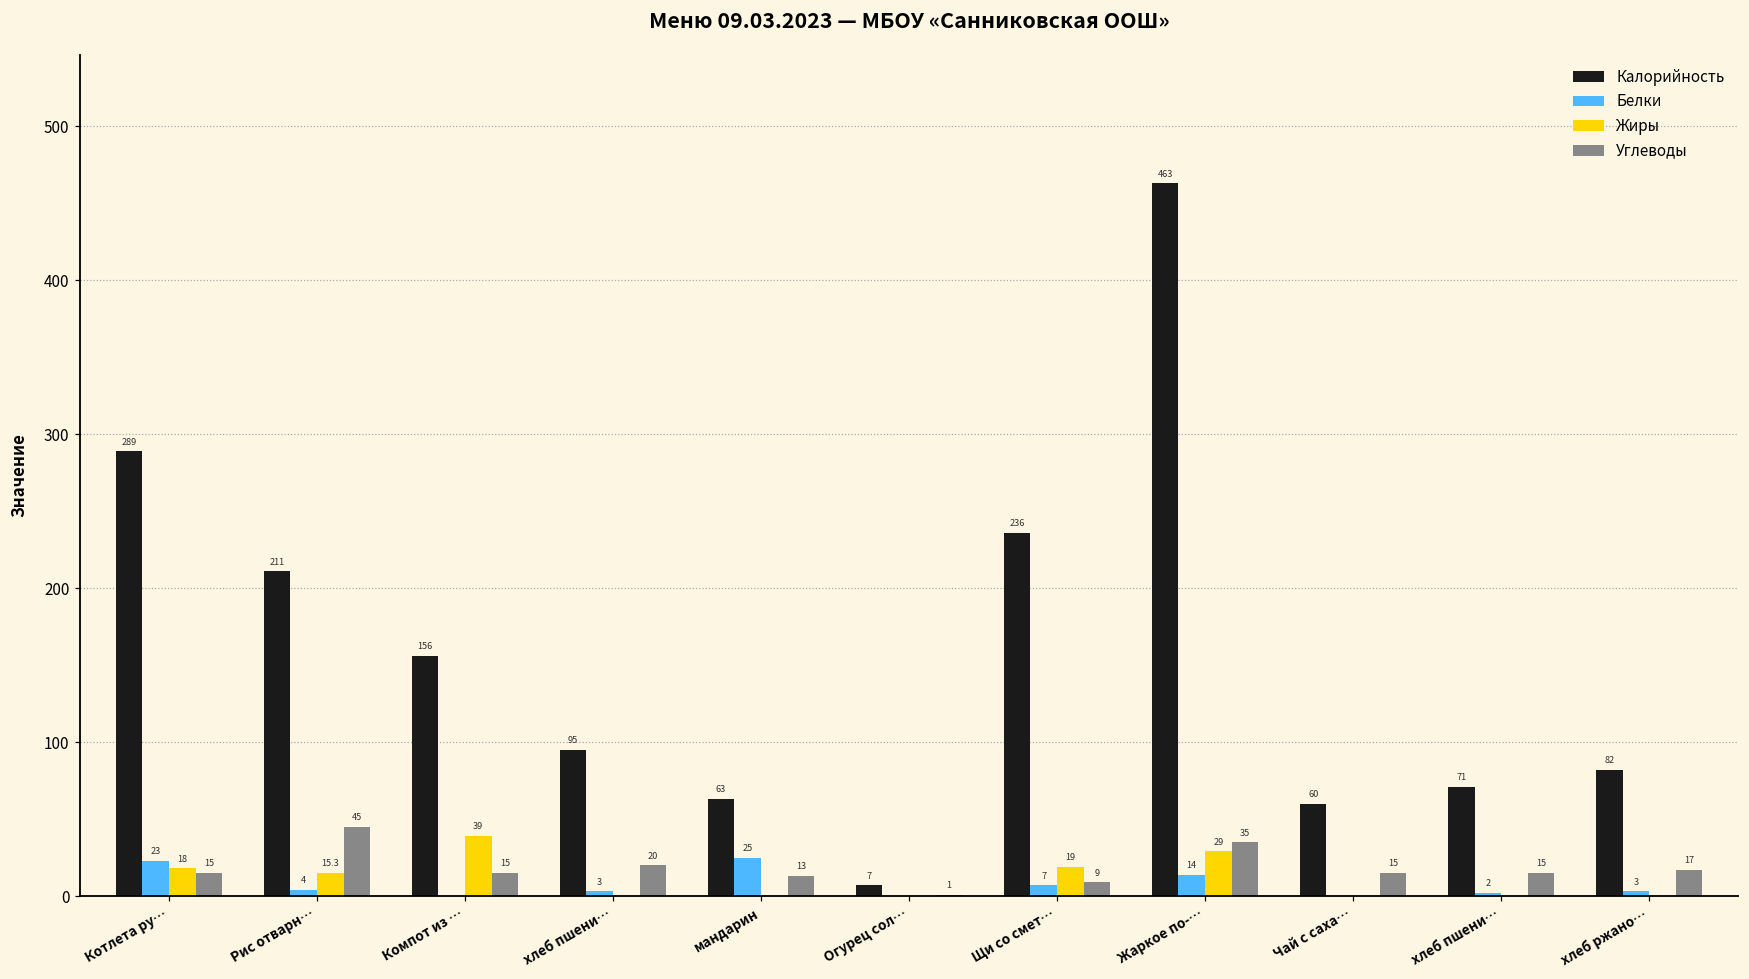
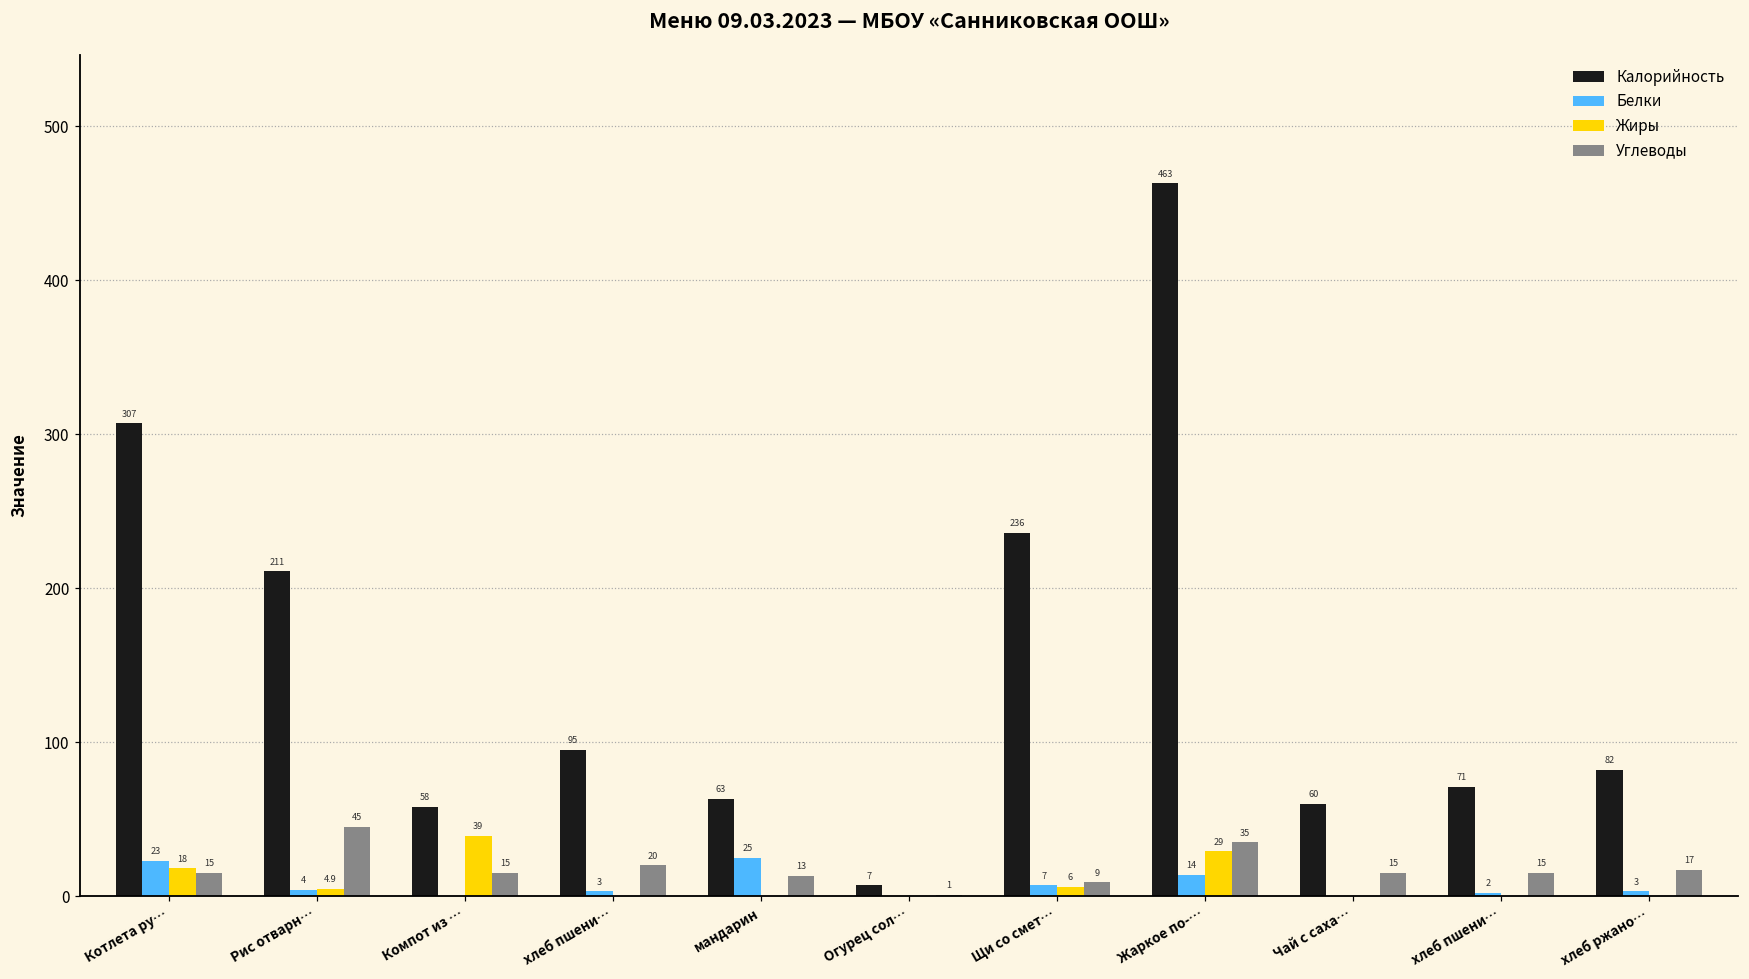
  {
    "Калорийность": {
-     "Котлета ру…": 289,
+     "Котлета ру…": 307,
      "Рис отварн…": 211,
-     "Компот из …": 156,
+     "Компот из …": 58,
      "мандарин": 63,
      "Огурец сол…": 7,
      "Щи со смет…": 236,
      "Жаркое по-…": 463,
      "Чай с саха…": 60,
      "хлеб ржано…": 82
    },
    "Белки": {
      "Котлета ру…": 23,
      "Рис отварн…": 4,
      "мандарин": 25,
      "Щи со смет…": 7,
      "Жаркое по-…": 14,
      "хлеб ржано…": 3
    },
    "Жиры": {
      "Котлета ру…": 18,
-     "Рис отварн…": 15.3,
+     "Рис отварн…": 4.9,
      "Компот из …": 39,
-     "Щи со смет…": 19,
+     "Щи со смет…": 6,
      "Жаркое по-…": 29
    },
    "Углеводы": {
      "Котлета ру…": 15,
      "Рис отварн…": 45,
      "Компот из …": 15,
      "мандарин": 13,
      "Огурец сол…": 1,
      "Щи со смет…": 9,
      "Жаркое по-…": 35,
      "Чай с саха…": 15,
      "хлеб ржано…": 17
    }
  }
